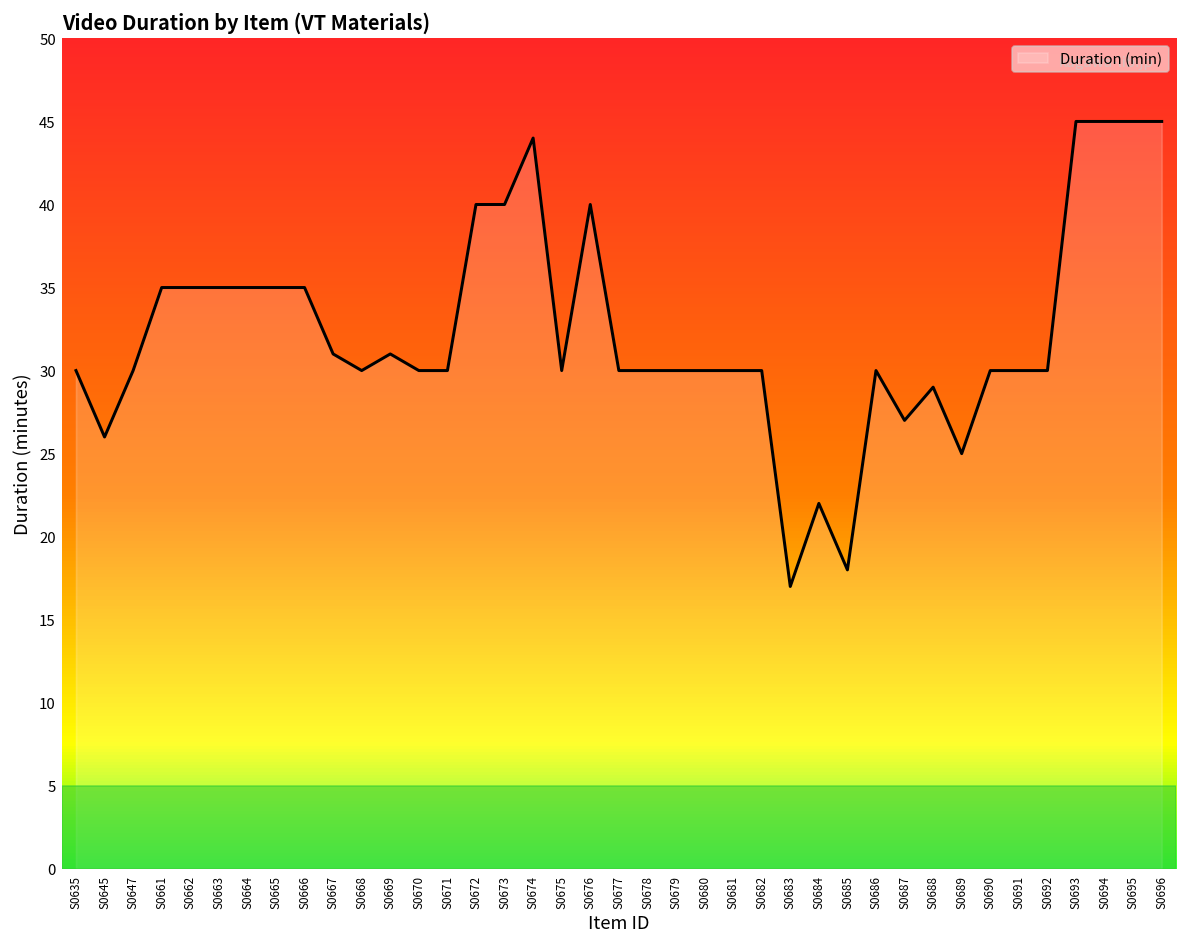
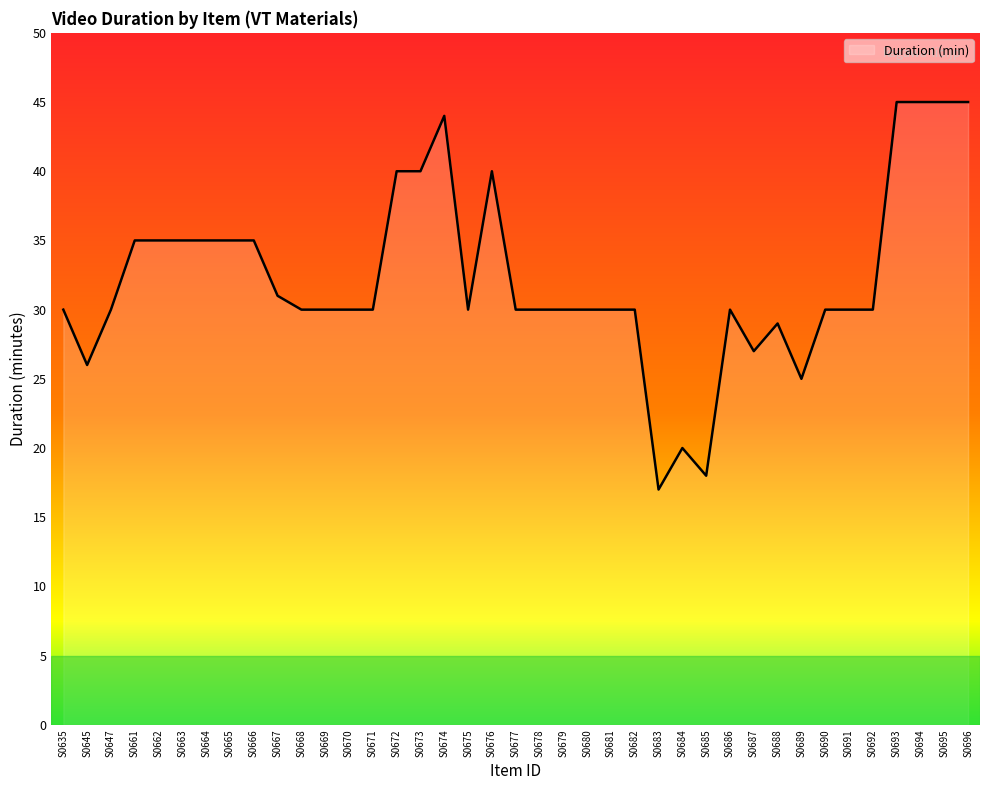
  {
    "S0635": 30,
    "S0645": 26,
    "S0647": 30,
    "S0661": 35,
    "S0662": 35,
    "S0663": 35,
    "S0664": 35,
    "S0665": 35,
    "S0666": 35,
    "S0667": 31,
    "S0668": 30,
-   "S0669": 31,
+   "S0669": 30,
    "S0670": 30,
    "S0671": 30,
    "S0672": 40,
    "S0673": 40,
    "S0674": 44,
    "S0675": 30,
    "S0676": 40,
    "S0677": 30,
    "S0678": 30,
    "S0679": 30,
    "S0680": 30,
    "S0681": 30,
    "S0682": 30,
    "S0683": 17,
-   "S0684": 22,
+   "S0684": 20,
    "S0685": 18,
    "S0686": 30,
    "S0687": 27,
    "S0688": 29,
    "S0689": 25,
    "S0690": 30,
    "S0691": 30,
    "S0692": 30,
    "S0693": 45,
    "S0694": 45,
    "S0695": 45,
    "S0696": 45
  }
